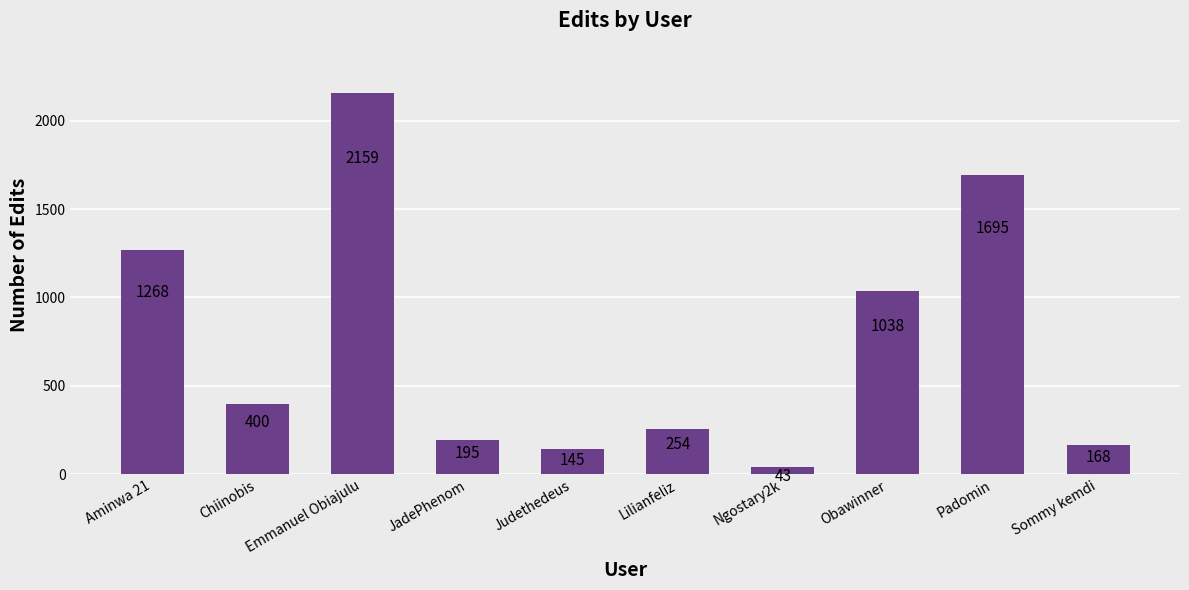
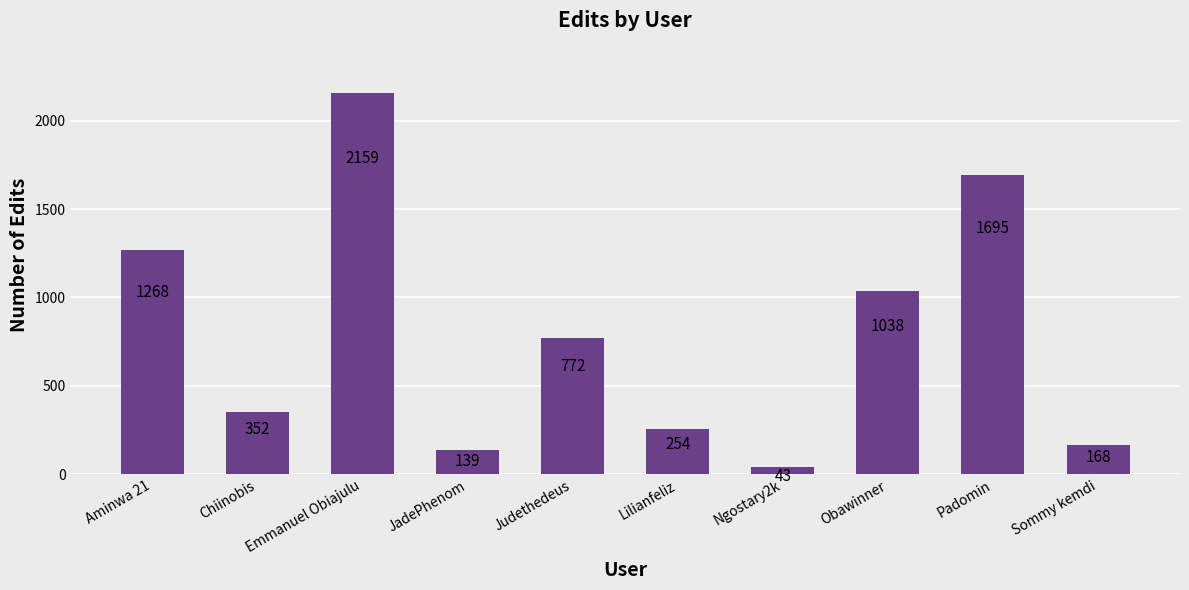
  {
    "Aminwa 21": 1268,
-   "Chiinobis": 400,
+   "Chiinobis": 352,
    "Emmanuel Obiajulu": 2159,
-   "JadePhenom": 195,
-   "Judethedeus": 145,
+   "JadePhenom": 139,
+   "Judethedeus": 772,
    "Lilianfeliz": 254,
    "Ngostary2k": 43,
    "Obawinner": 1038,
    "Padomin": 1695,
    "Sommy kemdi": 168
  }
